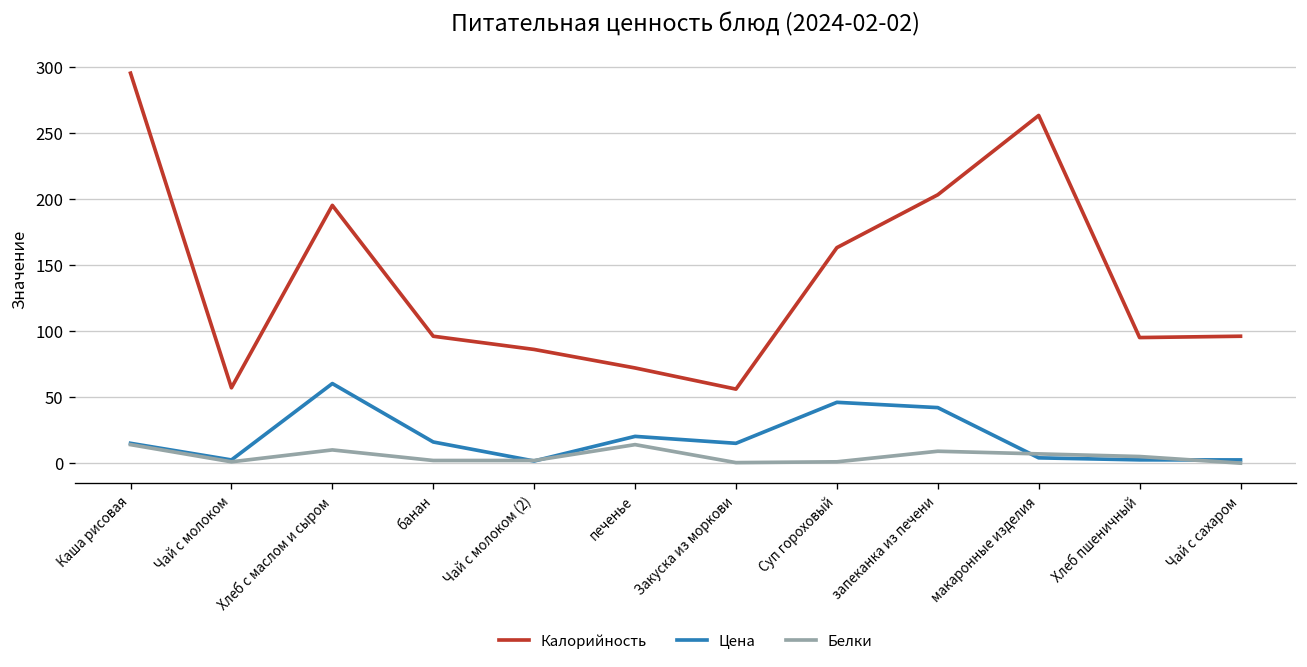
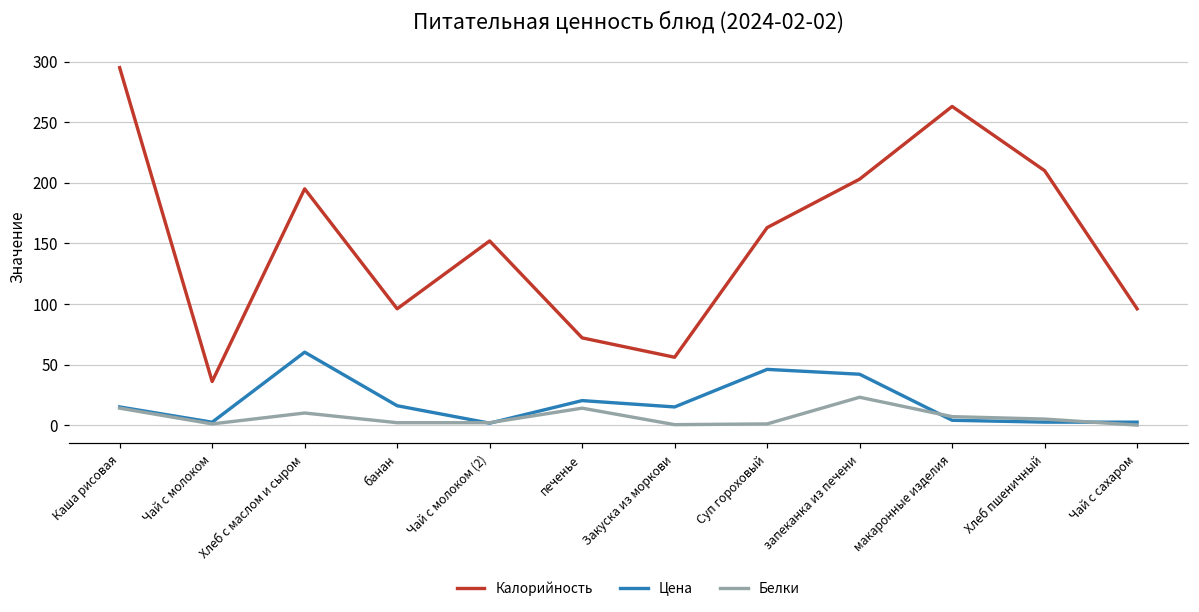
  {
    "Калорийность": {
      "Каша рисовая": 295,
-     "Чай с молоком": 57,
+     "Чай с молоком": 36,
      "Хлеб с маслом и сыром": 195,
      "банан": 96,
-     "Чай с молоком (2)": 86,
+     "Чай с молоком (2)": 152,
      "печенье": 72,
      "Закуска из моркови": 56,
      "Суп гороховый": 163,
      "запеканка из печени": 203,
      "макаронные изделия": 263,
-     "Хлеб пшеничный": 95,
+     "Хлеб пшеничный": 210,
      "Чай с сахаром": 96
    },
    "Цена": {
      "Хлеб с маслом и сыром": 60,
      "банан": 16,
      "печенье": 20,
      "Закуска из моркови": 15,
      "Суп гороховый": 46,
      "запеканка из печени": 42,
      "макаронные изделия": 4,
      "Хлеб пшеничный": 2,
      "Чай с сахаром": 2
    },
    "Белки": {
      "Хлеб с маслом и сыром": 10,
      "банан": 2,
      "печенье": 14,
      "Закуска из моркови": 0,
      "Суп гороховый": 1,
-     "запеканка из печени": 9,
+     "запеканка из печени": 23,
      "макаронные изделия": 7,
      "Хлеб пшеничный": 5,
      "Чай с сахаром": 0
    }
  }
